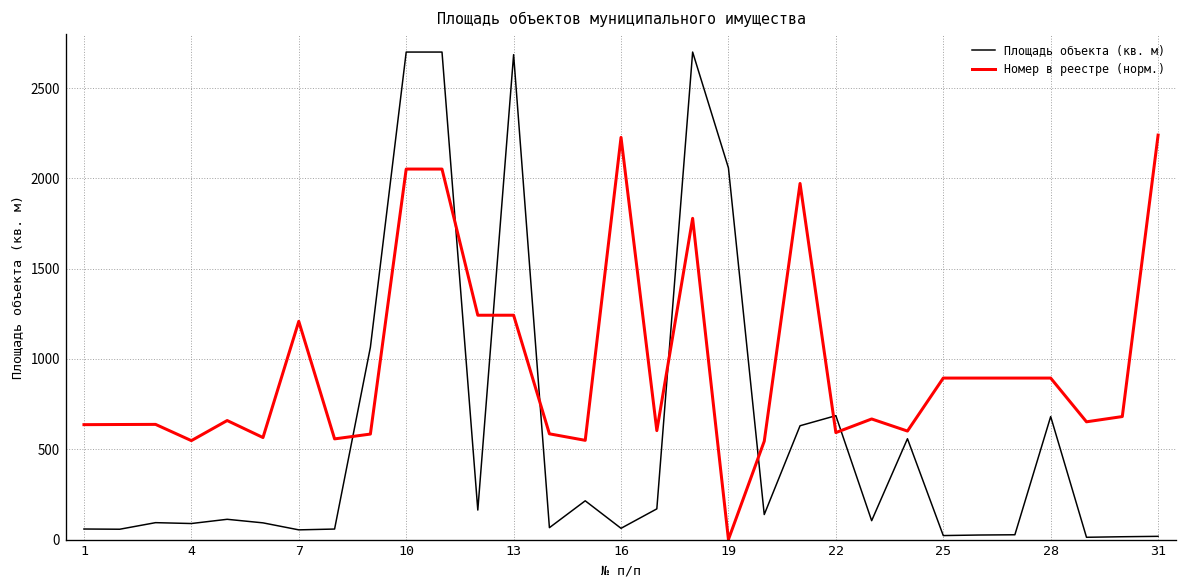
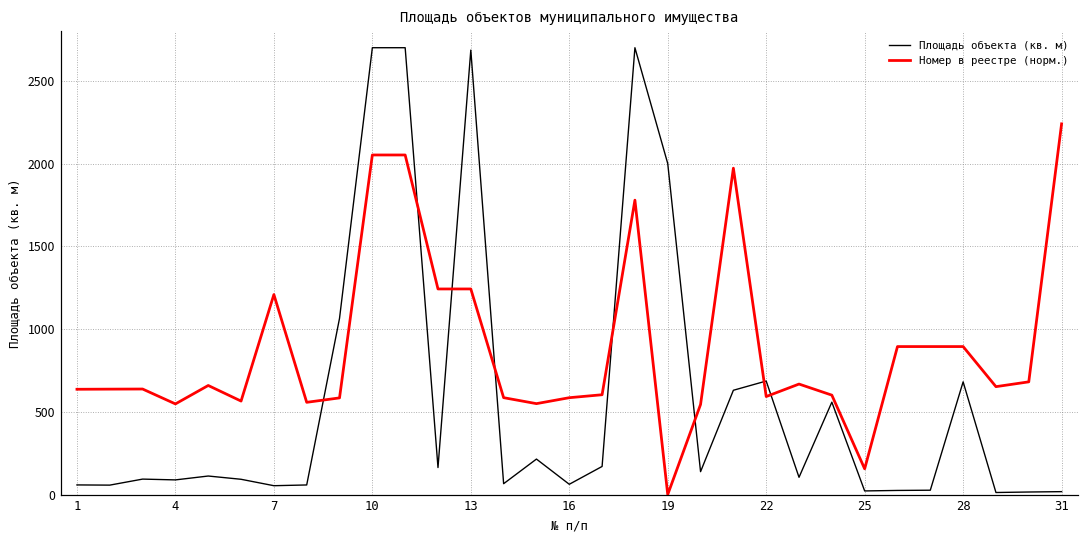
  {
    "Площадь объекта (кв. м)": {
      "1": 60,
      "4": 90,
      "7": 50,
      "10": 2700,
      "13": 2690,
      "16": 60,
-     "19": 2060,
+     "19": 2000,
      "22": 690,
      "25": 20,
      "28": 680,
      "31": 20
    },
    "Номер в реестре (норм.)": {
      "1": 640,
      "4": 550,
      "7": 1210,
      "10": 2050,
      "13": 1240,
-     "16": 2230,
+     "16": 590,
      "19": 0,
      "22": 590,
-     "25": 890,
+     "25": 160,
      "28": 890,
      "31": 2240
    }
  }
